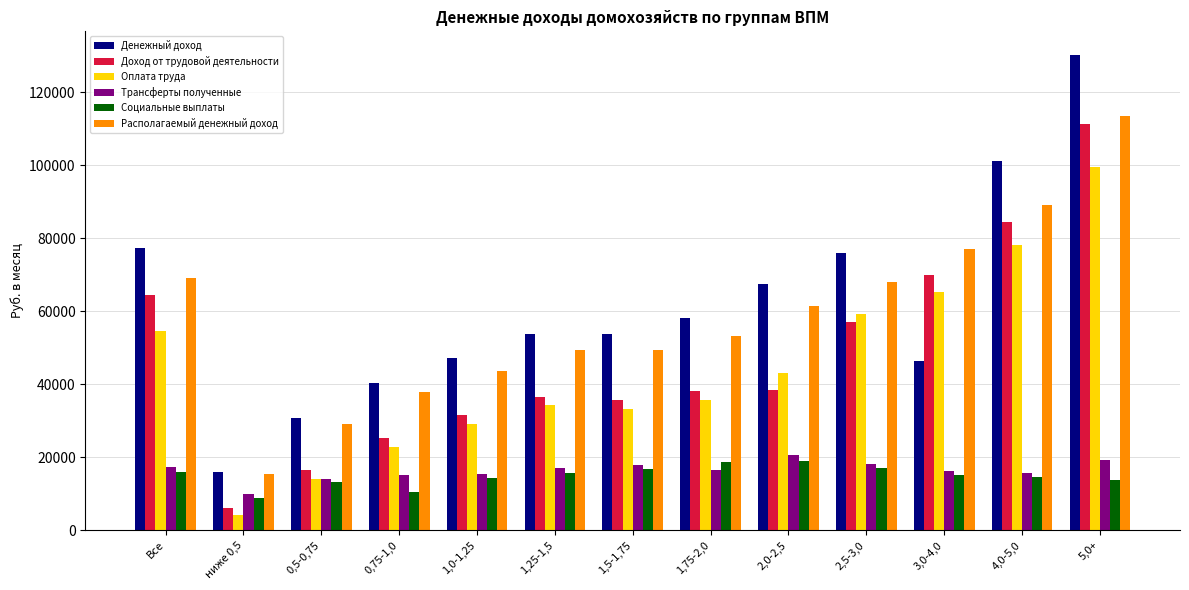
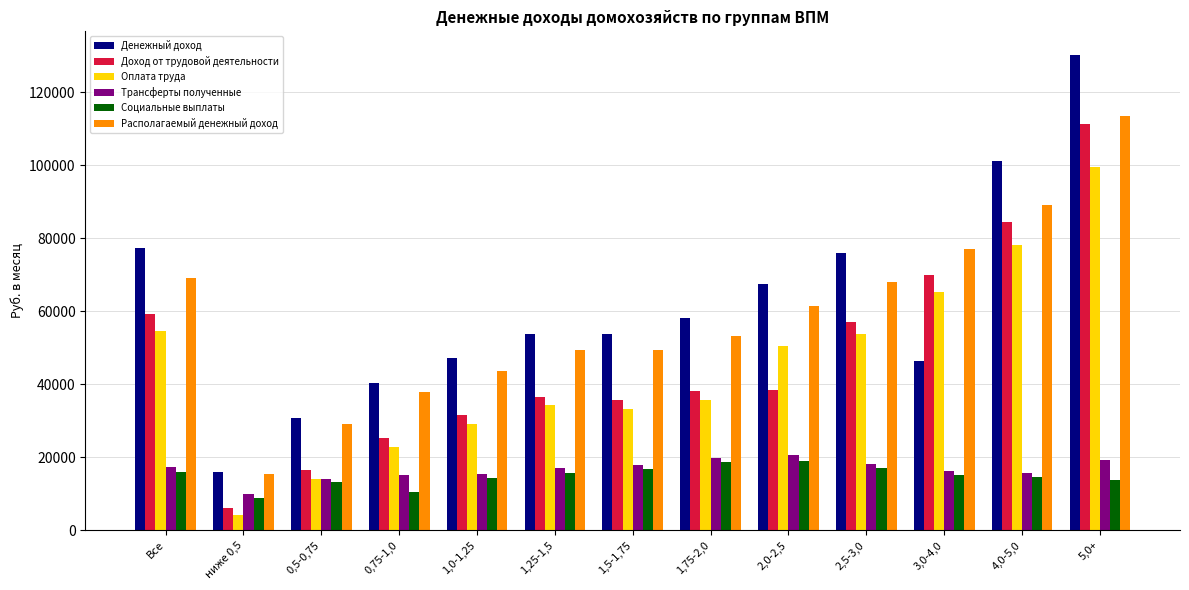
  {
    "Денежный доход": {
      "Все": 77000,
      "ниже 0,5": 16000,
      "0,5-0,75": 31000,
      "0,75-1,0": 40000,
      "1,0-1,25": 47000,
      "1,25-1,5": 54000,
      "1,5-1,75": 54000,
      "1,75-2,0": 58000,
      "2,0-2,5": 67000,
      "2,5-3,0": 76000,
      "3,0-4,0": 46000,
      "4,0-5,0": 101000,
      "5,0+": 130000
    },
    "Доход от трудовой деятельности": {
-     "Все": 65000,
+     "Все": 59000,
      "ниже 0,5": 6000,
      "0,5-0,75": 17000,
      "0,75-1,0": 25000,
      "1,0-1,25": 32000,
      "1,25-1,5": 37000,
      "1,5-1,75": 36000,
      "1,75-2,0": 38000,
      "2,0-2,5": 38000,
      "2,5-3,0": 57000,
      "3,0-4,0": 70000,
      "4,0-5,0": 84000,
      "5,0+": 111000
    },
    "Оплата труда": {
      "Все": 55000,
      "ниже 0,5": 4000,
      "0,5-0,75": 14000,
      "0,75-1,0": 23000,
      "1,0-1,25": 29000,
      "1,25-1,5": 34000,
      "1,5-1,75": 33000,
      "1,75-2,0": 36000,
-     "2,0-2,5": 43000,
-     "2,5-3,0": 59000,
+     "2,0-2,5": 51000,
+     "2,5-3,0": 54000,
      "3,0-4,0": 65000,
      "4,0-5,0": 78000,
      "5,0+": 100000
    },
    "Трансферты полученные": {
      "Все": 17000,
      "ниже 0,5": 10000,
      "0,5-0,75": 14000,
      "0,75-1,0": 15000,
      "1,0-1,25": 15000,
      "1,25-1,5": 17000,
      "1,5-1,75": 18000,
-     "1,75-2,0": 16000,
+     "1,75-2,0": 20000,
      "2,0-2,5": 21000,
      "2,5-3,0": 18000,
      "3,0-4,0": 16000,
      "4,0-5,0": 16000,
      "5,0+": 19000
    },
    "Социальные выплаты": {
      "Все": 16000,
      "ниже 0,5": 9000,
      "0,5-0,75": 13000,
      "0,75-1,0": 10000,
      "1,0-1,25": 14000,
      "1,25-1,5": 16000,
      "1,5-1,75": 17000,
      "1,75-2,0": 19000,
      "2,0-2,5": 19000,
      "2,5-3,0": 17000,
      "3,0-4,0": 15000,
      "4,0-5,0": 15000,
      "5,0+": 14000
    },
    "Располагаемый денежный доход": {
      "Все": 69000,
      "ниже 0,5": 15000,
      "0,5-0,75": 29000,
      "0,75-1,0": 38000,
      "1,0-1,25": 44000,
      "1,25-1,5": 49000,
      "1,5-1,75": 49000,
      "1,75-2,0": 53000,
      "2,0-2,5": 61000,
      "2,5-3,0": 68000,
      "3,0-4,0": 77000,
      "4,0-5,0": 89000,
      "5,0+": 114000
    }
  }
